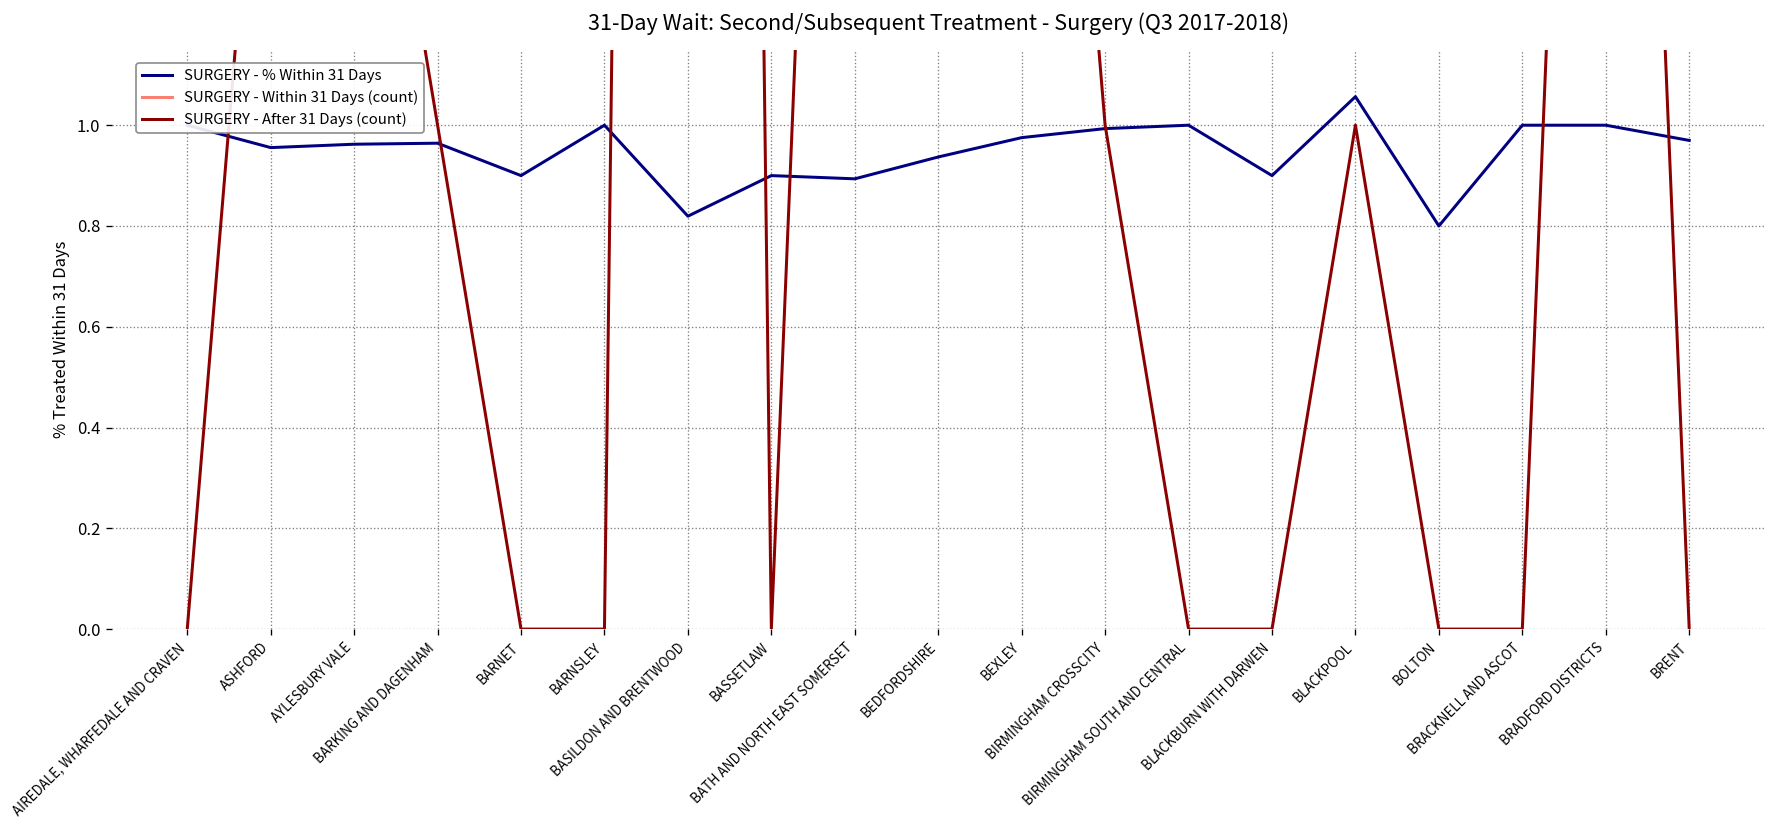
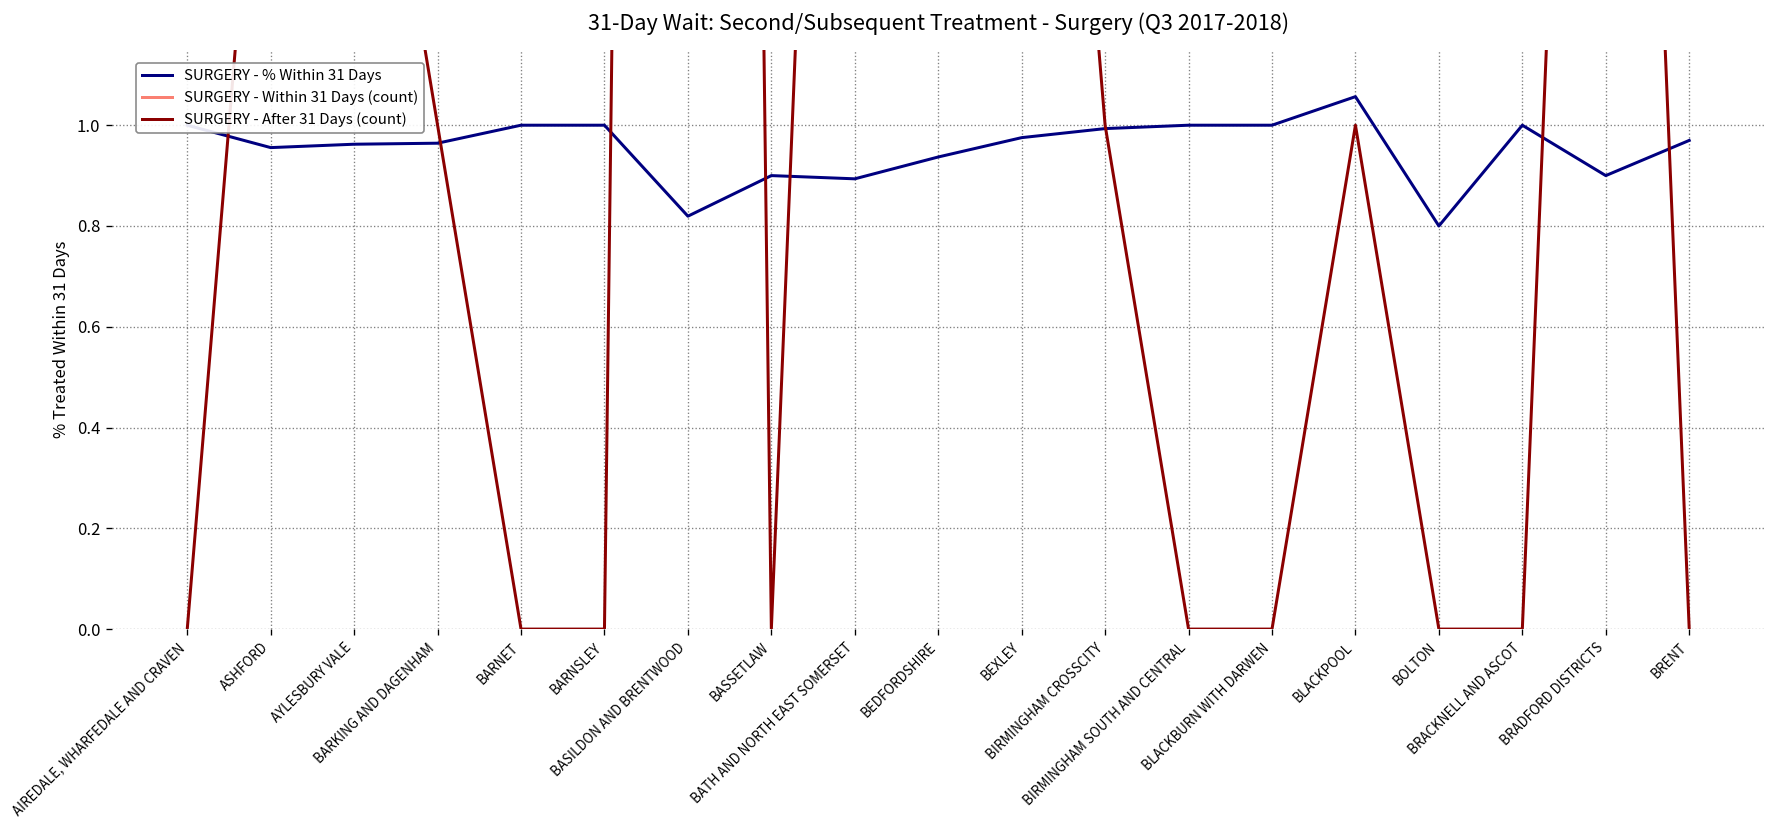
  {
    "SURGERY - % Within 31 Days": {
      "ASHFORD": 0.96,
      "AYLESBURY VALE": 0.96,
      "BARKING AND DAGENHAM": 0.96,
-     "BARNET": 0.9,
+     "BARNET": 1.0,
      "BARNSLEY": 1.0,
      "BASILDON AND BRENTWOOD": 0.82,
      "BASSETLAW": 0.9,
      "BATH AND NORTH EAST SOMERSET": 0.89,
      "BEDFORDSHIRE": 0.94,
      "BEXLEY": 0.98,
      "BIRMINGHAM CROSSCITY": 0.99,
      "BIRMINGHAM SOUTH AND CENTRAL": 1.0,
-     "BLACKBURN WITH DARWEN": 0.9,
+     "BLACKBURN WITH DARWEN": 1.0,
      "BLACKPOOL": 1.06,
      "BOLTON": 0.8,
      "BRACKNELL AND ASCOT": 1.0,
-     "BRADFORD DISTRICTS": 1.0,
+     "BRADFORD DISTRICTS": 0.9,
      "BRENT": 0.97
    },
    "SURGERY - After 31 Days (count)": {
      "AIREDALE, WHARFEDALE AND CRAVEN": 0.0,
      "BARKING AND DAGENHAM": 1.0,
      "BARNET": 0.0,
      "BARNSLEY": 0.0,
      "BASSETLAW": 0.0,
      "BIRMINGHAM CROSSCITY": 1.0,
      "BIRMINGHAM SOUTH AND CENTRAL": 0.0,
      "BLACKBURN WITH DARWEN": 0.0,
      "BLACKPOOL": 1.0,
      "BOLTON": 0.0,
      "BRACKNELL AND ASCOT": 0.0,
      "BRENT": 0.0
    }
  }
